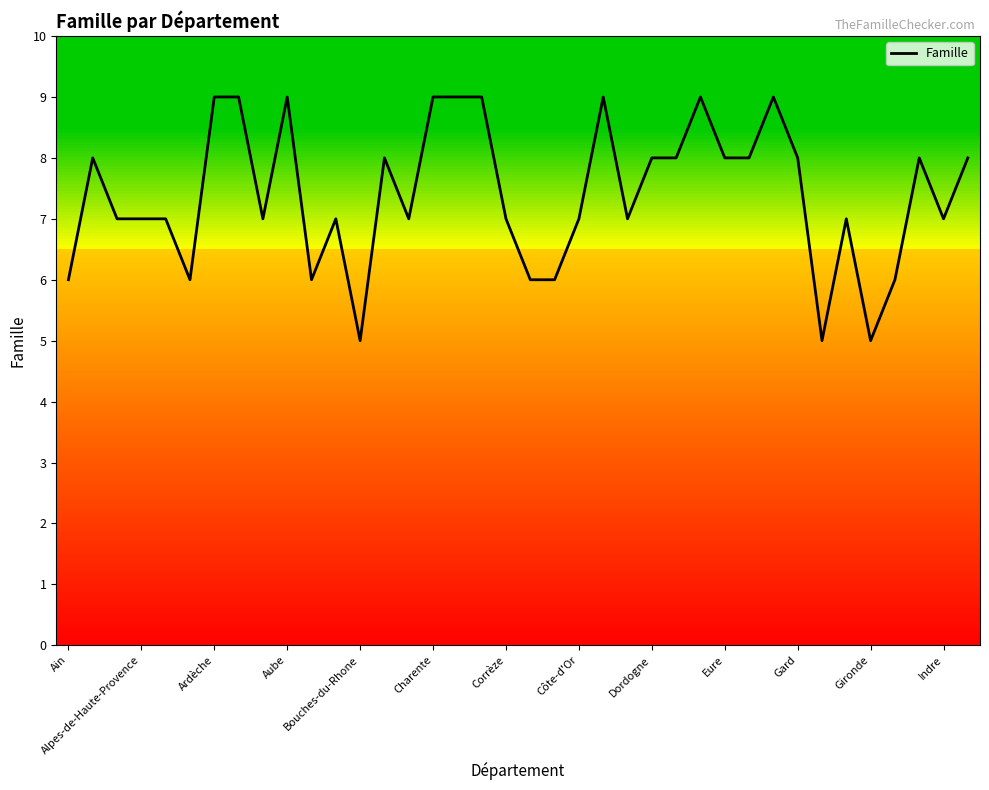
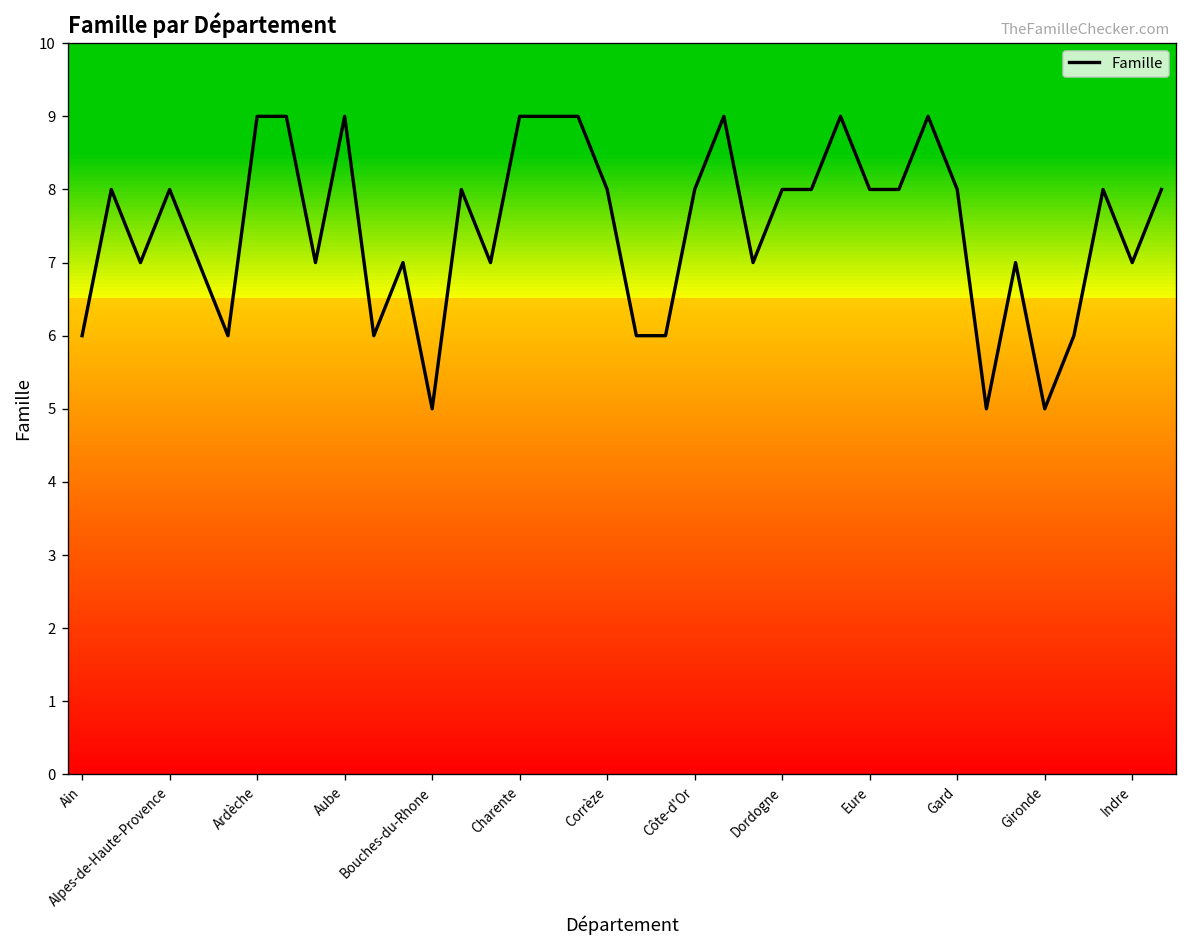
  {
    "Ain": 6,
-   "Alpes-de-Haute-Provence": 7,
+   "Alpes-de-Haute-Provence": 8,
    "Ardèche": 9,
    "Aube": 9,
    "Bouches-du-Rhone": 5,
    "Charente": 9,
-   "Corrèze": 7,
-   "Côte-d'Or": 7,
+   "Corrèze": 8,
+   "Côte-d'Or": 8,
    "Dordogne": 8,
    "Eure": 8,
    "Gard": 8,
    "Gironde": 5,
    "Indre": 7
  }
